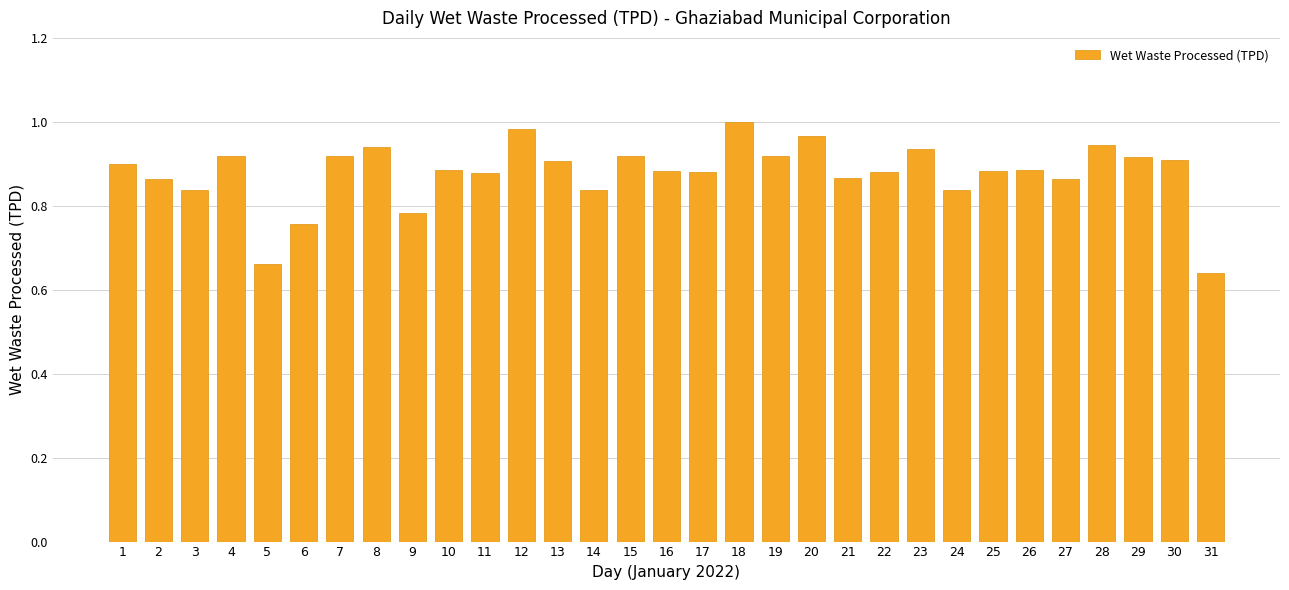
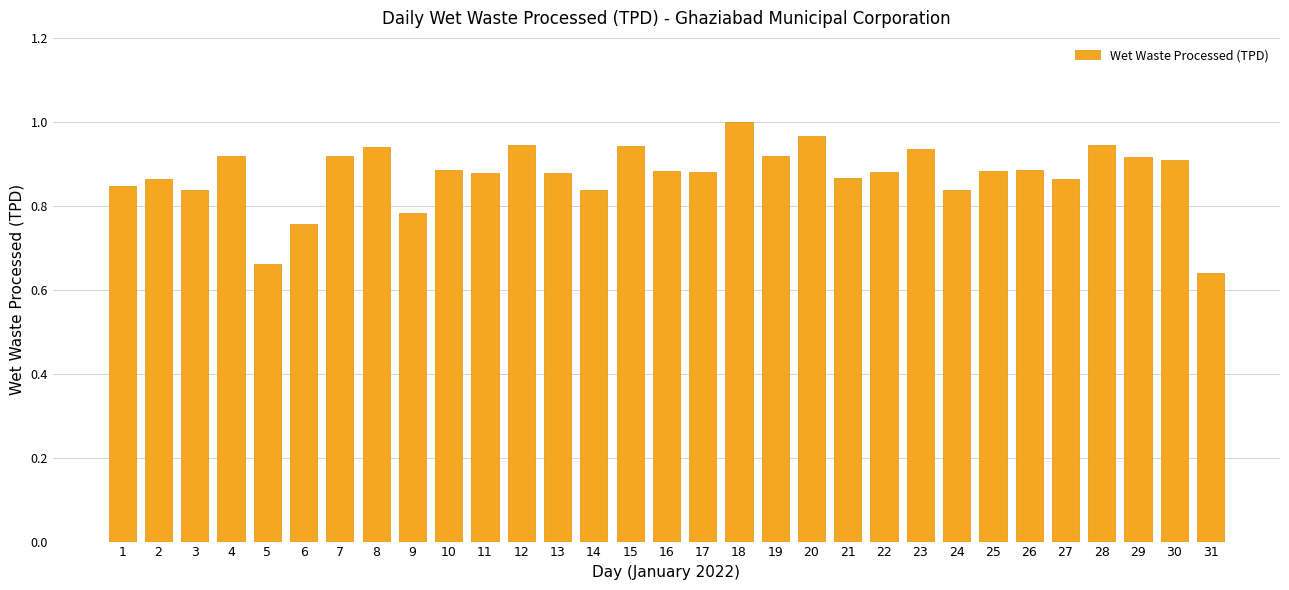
  {
-   "1": 0.90,
+   "1": 0.85,
    "2": 0.86,
    "3": 0.84,
    "4": 0.92,
    "5": 0.66,
    "6": 0.76,
    "7": 0.92,
    "8": 0.94,
    "9": 0.78,
    "10": 0.89,
    "11": 0.88,
-   "12": 0.98,
-   "13": 0.91,
+   "12": 0.95,
+   "13": 0.88,
    "14": 0.84,
-   "15": 0.92,
+   "15": 0.94,
    "16": 0.88,
    "17": 0.88,
    "18": 1.00,
    "19": 0.92,
    "20": 0.97,
    "21": 0.87,
    "22": 0.88,
    "23": 0.93,
    "24": 0.84,
    "25": 0.88,
    "26": 0.89,
    "27": 0.86,
    "28": 0.95,
    "29": 0.92,
    "30": 0.91,
    "31": 0.64
  }
